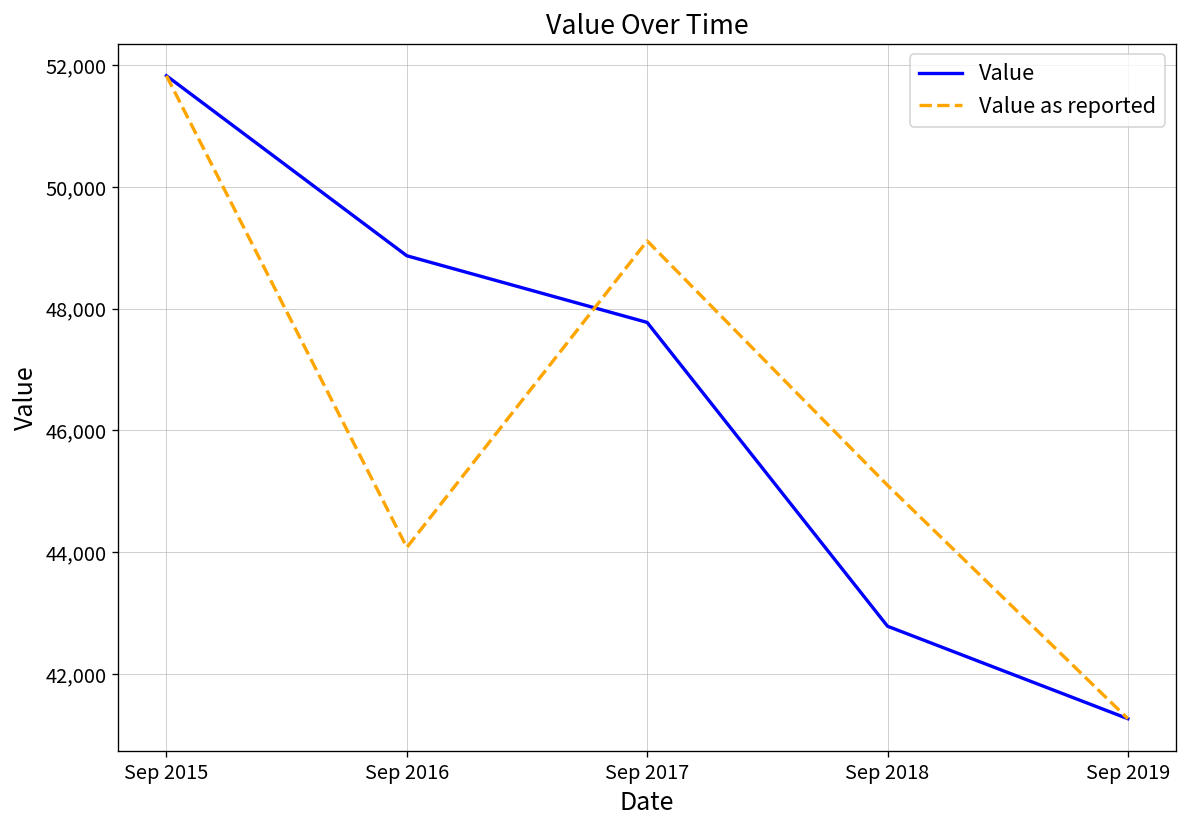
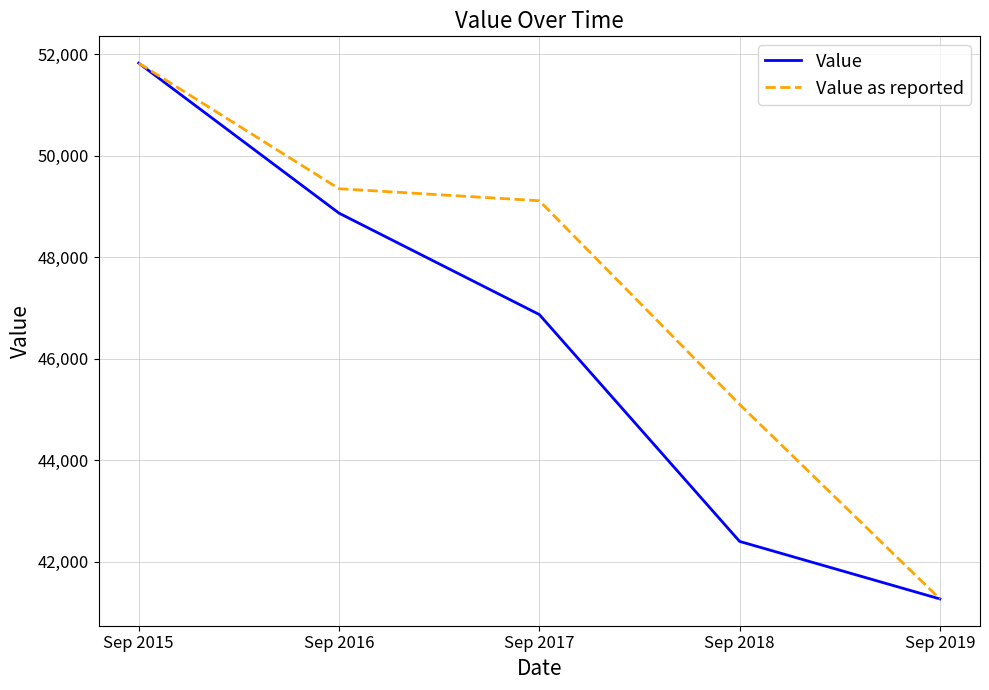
  {
    "Value": {
      "Sep 2016": "48,900",
-     "Sep 2017": "47,800",
-     "Sep 2018": "42,800"
+     "Sep 2017": "46,900",
+     "Sep 2018": "42,400"
    },
    "Value as reported": {
-     "Sep 2016": "44,100",
+     "Sep 2016": "49,300",
      "Sep 2017": "49,100",
      "Sep 2018": "45,100"
    }
  }
